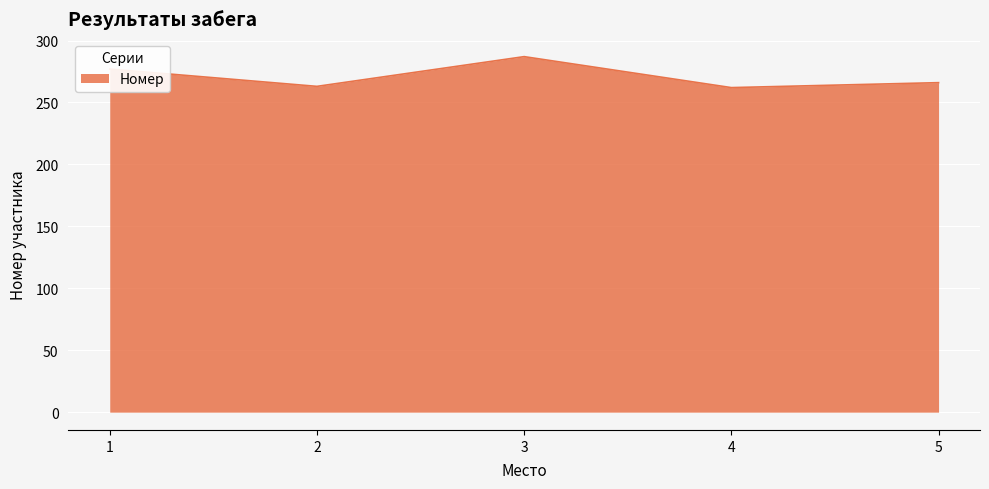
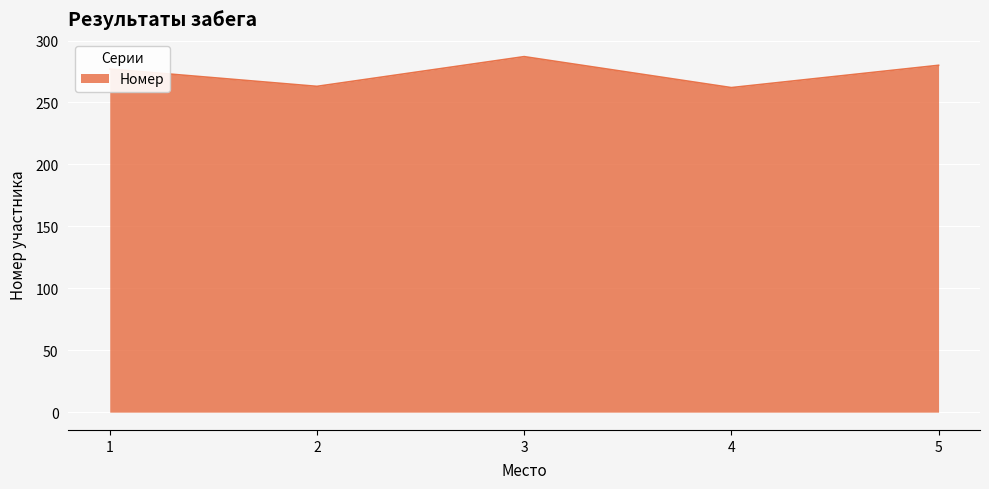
  {
    "2": 263,
    "3": 287,
    "4": 262,
-   "5": 266
+   "5": 280
  }
